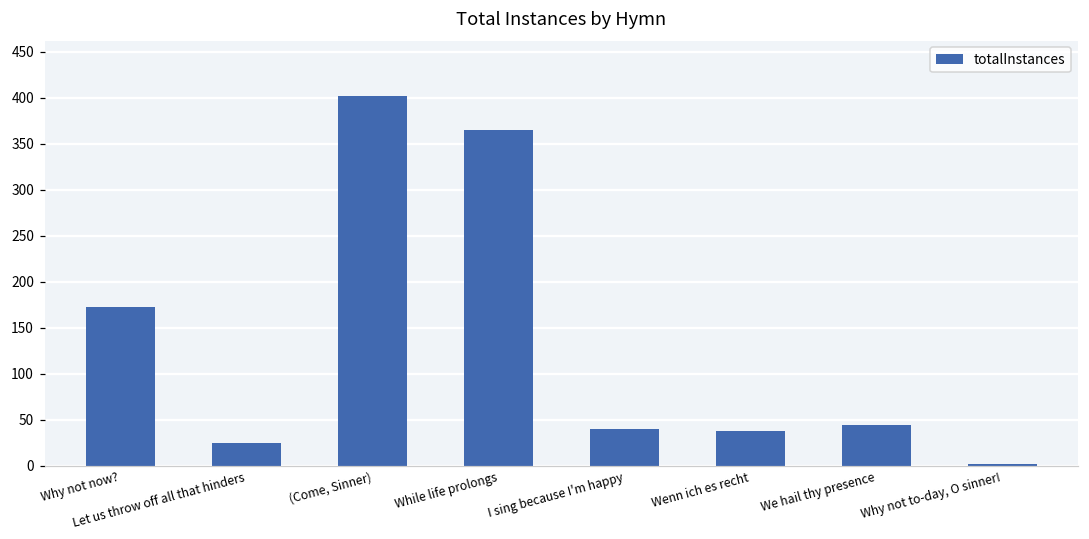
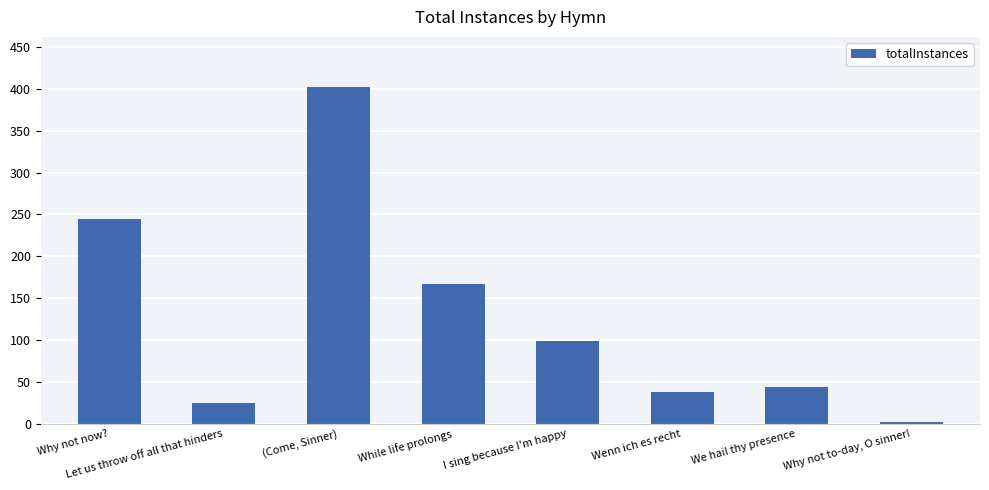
  {
-   "Why not now?": 170,
+   "Why not now?": 250,
    "Let us throw off all that hinders": 30,
    "(Come, Sinner)": 400,
-   "While life prolongs": 370,
-   "I sing because I'm happy": 40,
+   "While life prolongs": 170,
+   "I sing because I'm happy": 100,
    "Wenn ich es recht": 40,
    "We hail thy presence": 40
  }
